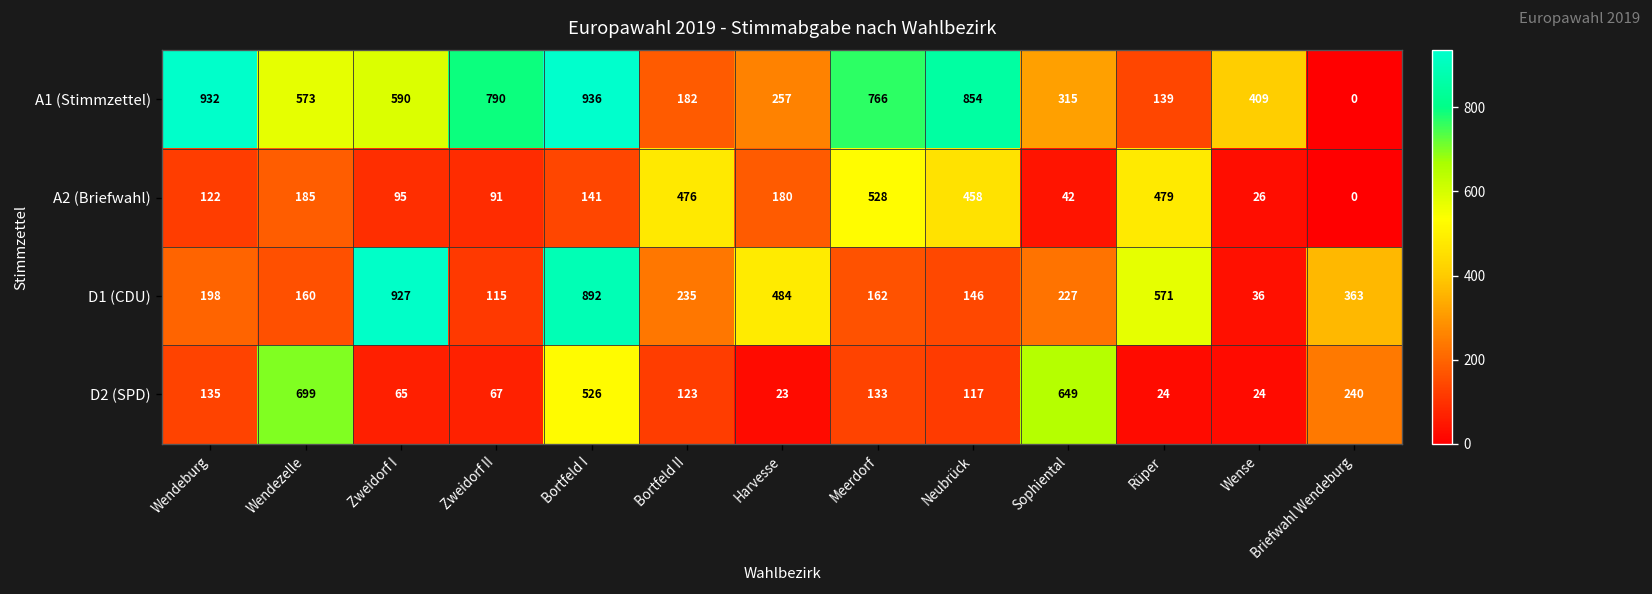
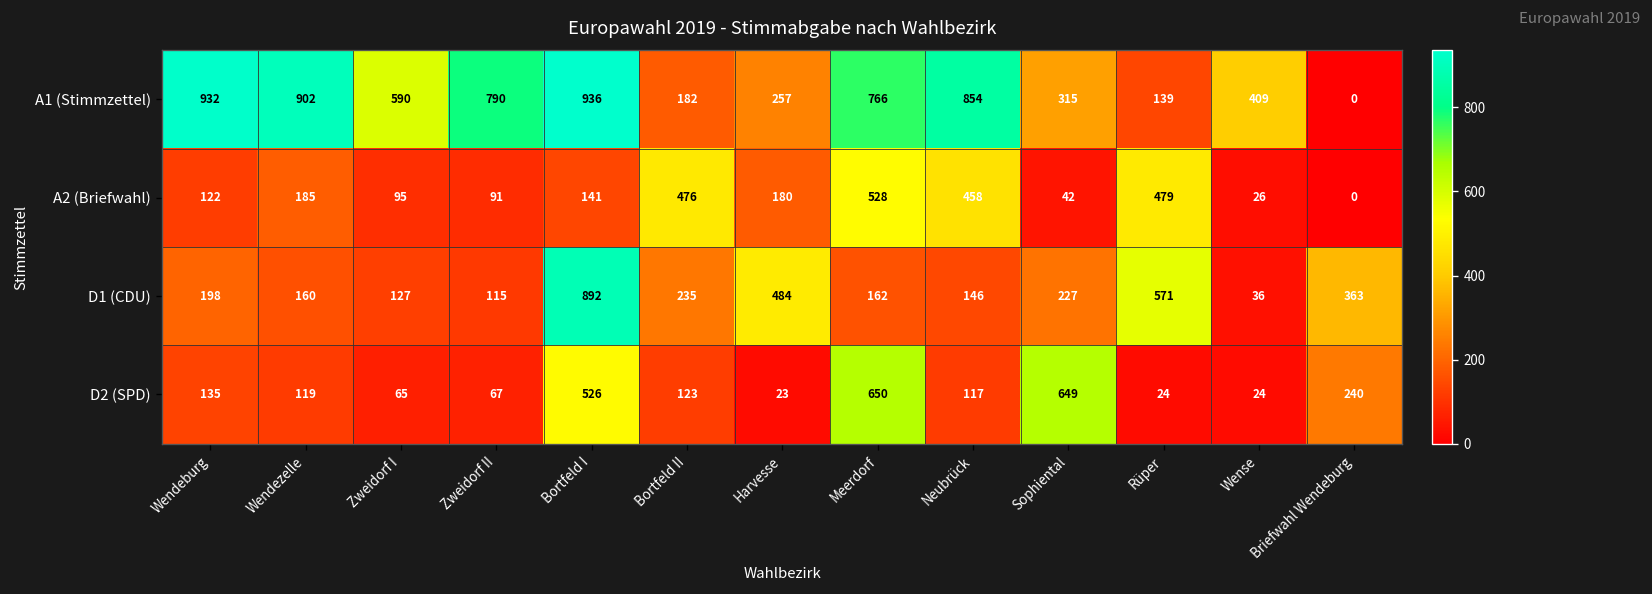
  {
    "A1 (Stimmzettel)": {
      "Wendeburg": 932,
-     "Wendezelle": 573,
+     "Wendezelle": 902,
      "Zweidorf I": 590,
      "Zweidorf II": 790,
      "Bortfeld I": 936,
      "Bortfeld II": 182,
      "Harvesse": 257,
      "Meerdorf": 766,
      "Neubrück": 854,
      "Sophiental": 315,
      "Rüper": 139,
      "Wense": 409,
      "Briefwahl Wendeburg": 0
    },
    "A2 (Briefwahl)": {
      "Wendeburg": 122,
      "Wendezelle": 185,
      "Zweidorf I": 95,
      "Zweidorf II": 91,
      "Bortfeld I": 141,
      "Bortfeld II": 476,
      "Harvesse": 180,
      "Meerdorf": 528,
      "Neubrück": 458,
      "Sophiental": 42,
      "Rüper": 479,
      "Wense": 26,
      "Briefwahl Wendeburg": 0
    },
    "D1 (CDU)": {
      "Wendeburg": 198,
      "Wendezelle": 160,
-     "Zweidorf I": 927,
+     "Zweidorf I": 127,
      "Zweidorf II": 115,
      "Bortfeld I": 892,
      "Bortfeld II": 235,
      "Harvesse": 484,
      "Meerdorf": 162,
      "Neubrück": 146,
      "Sophiental": 227,
      "Rüper": 571,
      "Wense": 36,
      "Briefwahl Wendeburg": 363
    },
    "D2 (SPD)": {
      "Wendeburg": 135,
-     "Wendezelle": 699,
+     "Wendezelle": 119,
      "Zweidorf I": 65,
      "Zweidorf II": 67,
      "Bortfeld I": 526,
      "Bortfeld II": 123,
      "Harvesse": 23,
-     "Meerdorf": 133,
+     "Meerdorf": 650,
      "Neubrück": 117,
      "Sophiental": 649,
      "Rüper": 24,
      "Wense": 24,
      "Briefwahl Wendeburg": 240
    }
  }
